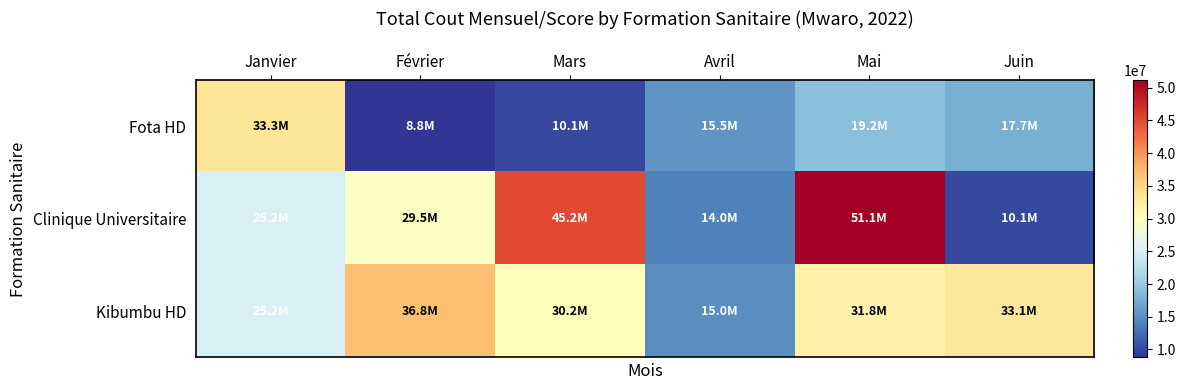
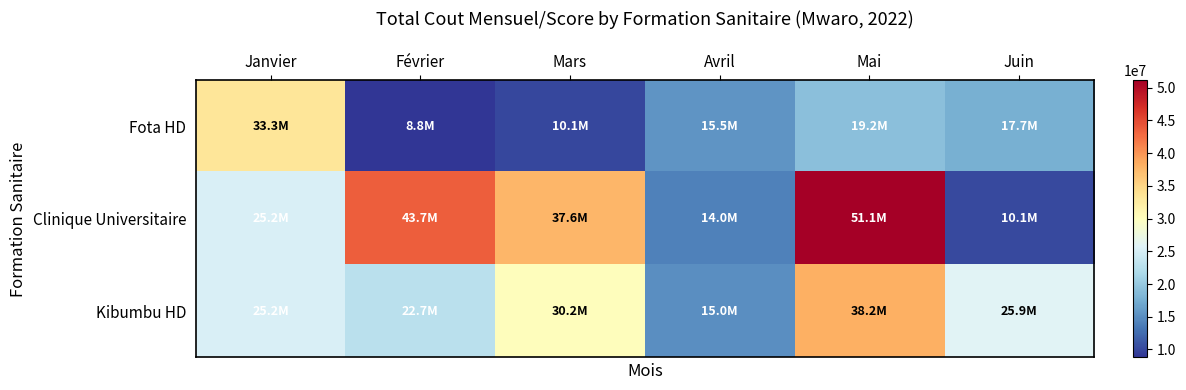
  {
    "Fota HD": {
      "Janvier": "33.3M",
      "Février": "8.8M",
      "Mars": "10.1M",
      "Avril": "15.5M",
      "Mai": "19.2M",
      "Juin": "17.7M"
    },
    "Clinique Universitaire": {
-     "Février": "29.5M",
-     "Mars": "45.2M",
+     "Février": "43.7M",
+     "Mars": "37.6M",
      "Avril": "14.0M",
      "Mai": "51.1M",
      "Juin": "10.1M"
    },
    "Kibumbu HD": {
-     "Février": "36.8M",
+     "Février": "22.7M",
      "Mars": "30.2M",
      "Avril": "15.0M",
-     "Mai": "31.8M",
-     "Juin": "33.1M"
+     "Mai": "38.2M",
+     "Juin": "25.9M"
    }
  }
